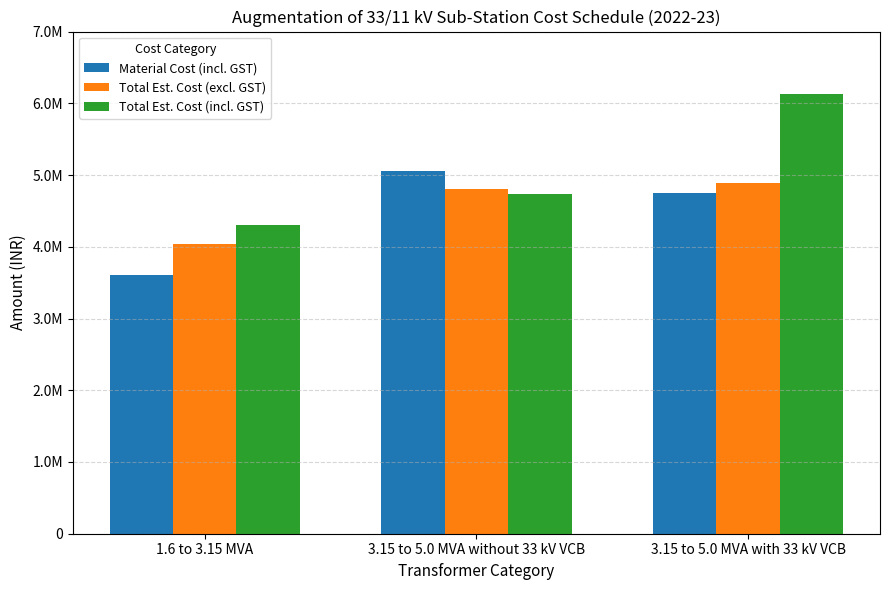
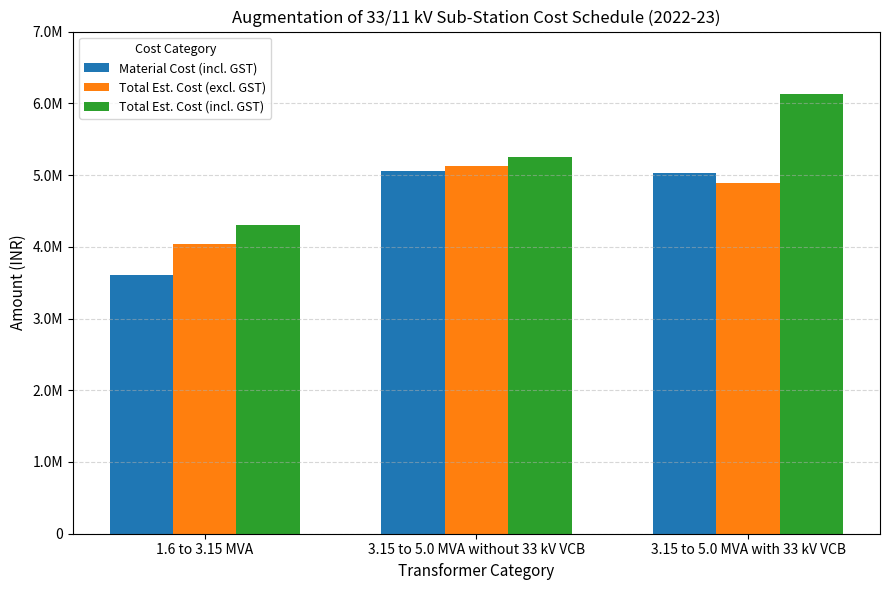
  {
    "Material Cost (incl. GST)": {
      "1.6 to 3.15 MVA": 3600000,
      "3.15 to 5.0 MVA without 33 kV VCB": 5000000,
-     "3.15 to 5.0 MVA with 33 kV VCB": 4700000
+     "3.15 to 5.0 MVA with 33 kV VCB": 5000000
    },
    "Total Est. Cost (excl. GST)": {
      "1.6 to 3.15 MVA": 4000000,
-     "3.15 to 5.0 MVA without 33 kV VCB": 4800000,
+     "3.15 to 5.0 MVA without 33 kV VCB": 5100000,
      "3.15 to 5.0 MVA with 33 kV VCB": 4900000
    },
    "Total Est. Cost (incl. GST)": {
      "1.6 to 3.15 MVA": 4300000,
-     "3.15 to 5.0 MVA without 33 kV VCB": 4700000,
+     "3.15 to 5.0 MVA without 33 kV VCB": 5300000,
      "3.15 to 5.0 MVA with 33 kV VCB": 6100000
    }
  }
